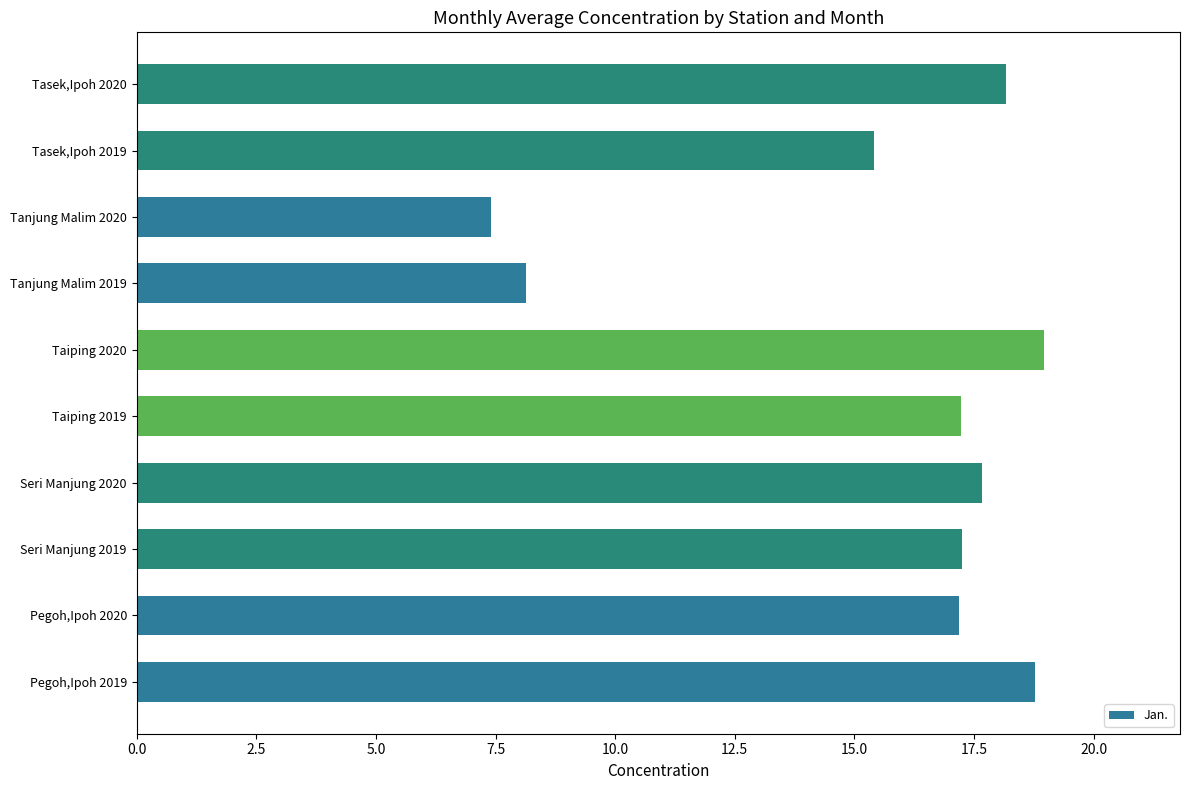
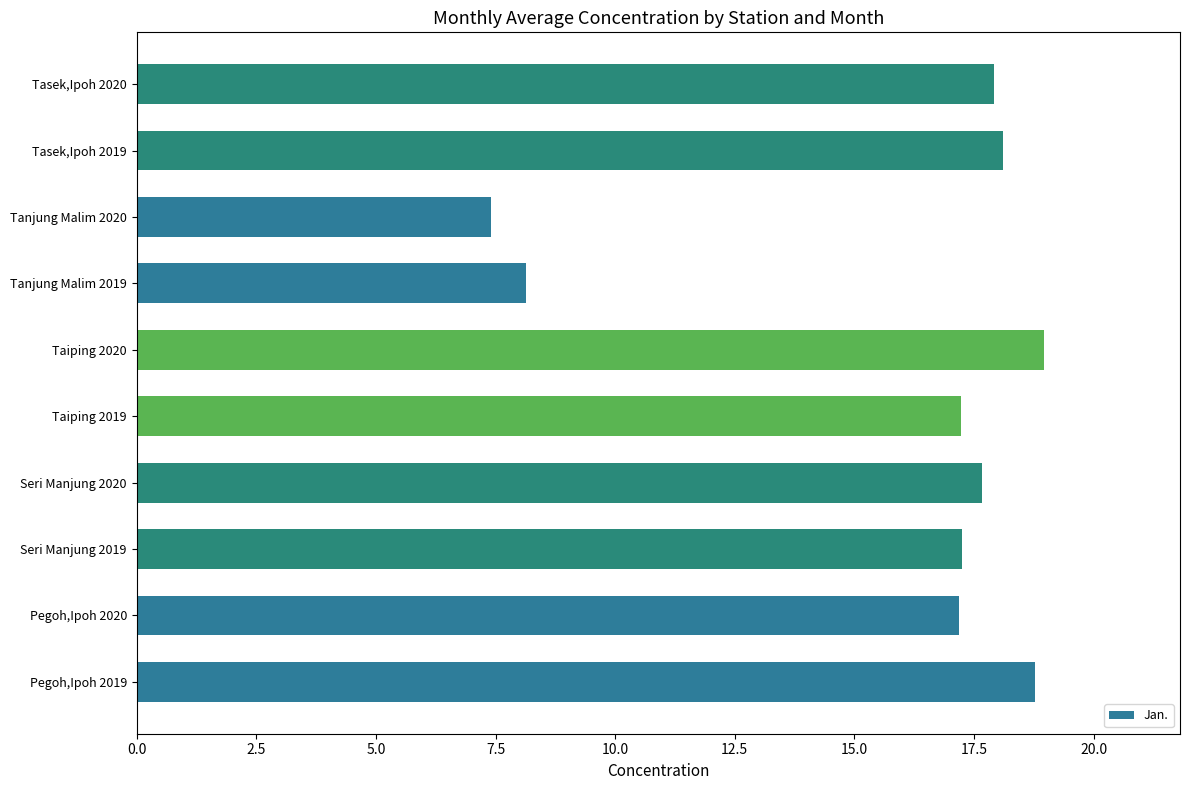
  {
-   "Tasek,Ipoh 2020": 18.2,
-   "Tasek,Ipoh 2019": 15.4,
+   "Tasek,Ipoh 2020": 17.9,
+   "Tasek,Ipoh 2019": 18.1,
    "Tanjung Malim 2020": 7.4,
    "Tanjung Malim 2019": 8.1,
    "Taiping 2020": 19.0,
    "Taiping 2019": 17.2,
    "Seri Manjung 2020": 17.7,
    "Seri Manjung 2019": 17.2,
    "Pegoh,Ipoh 2020": 17.2,
    "Pegoh,Ipoh 2019": 18.8
  }
